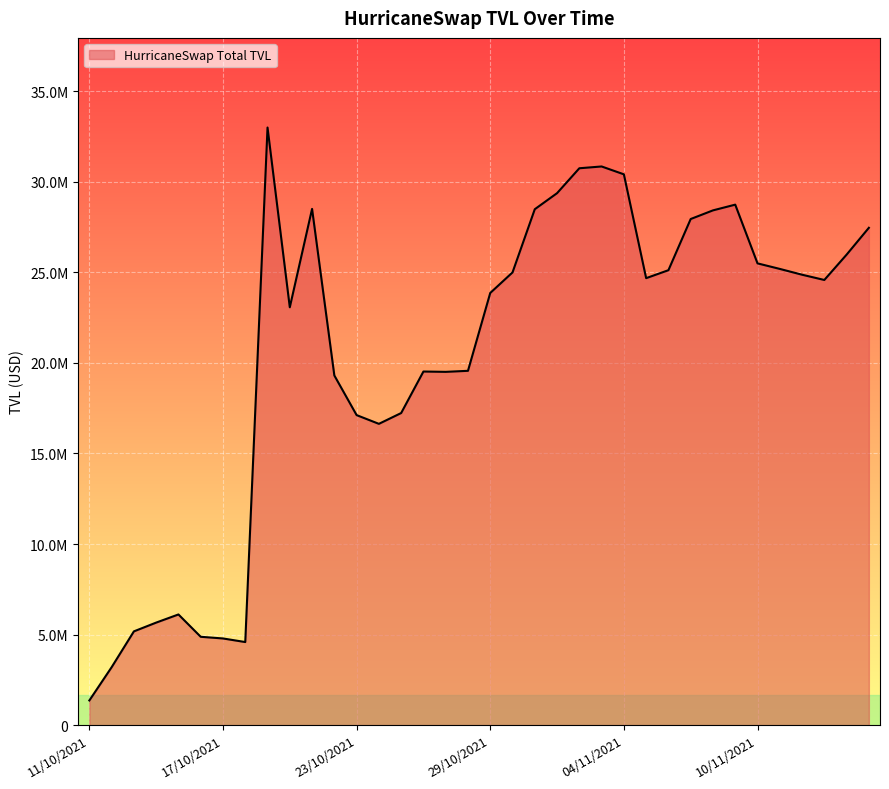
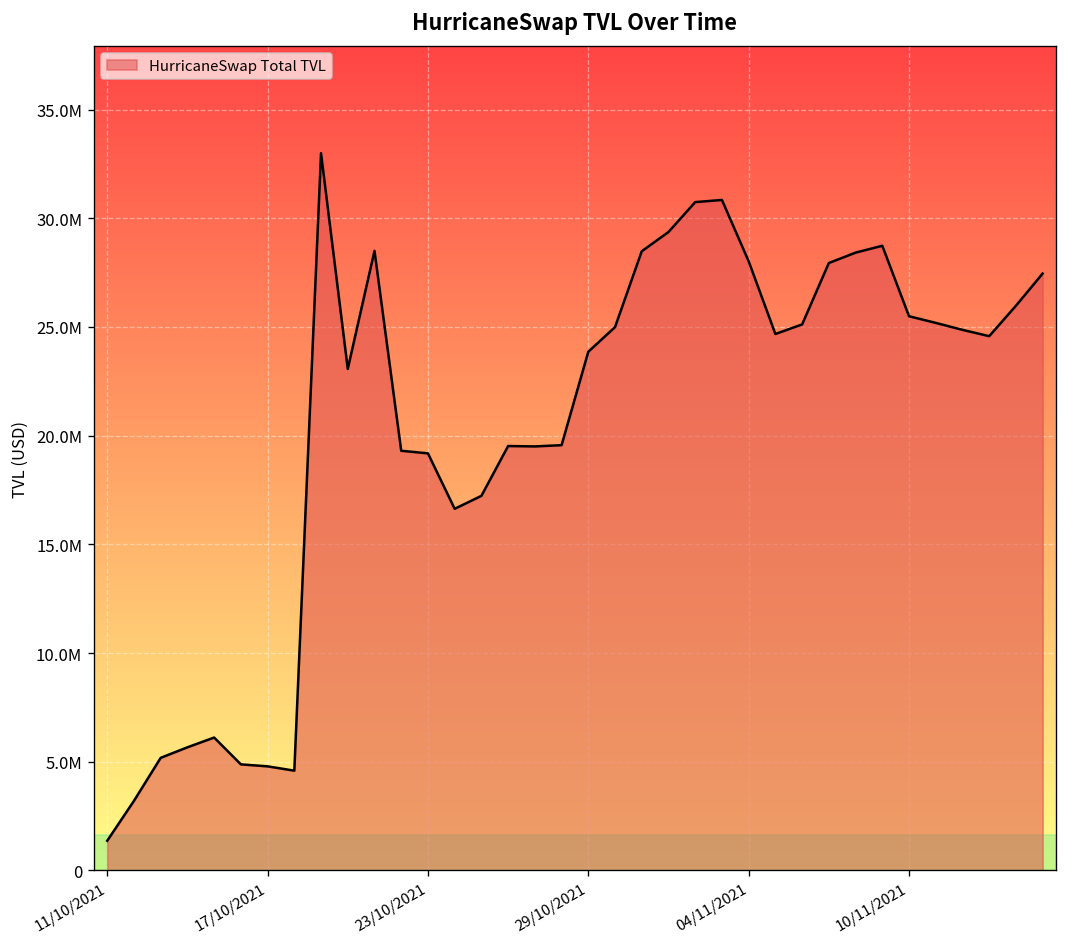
  {
    "17/10/2021": 4800000,
-   "23/10/2021": 17100000,
+   "23/10/2021": 19200000,
    "29/10/2021": 23900000,
-   "04/11/2021": 30400000,
+   "04/11/2021": 28000000,
    "10/11/2021": 25500000
  }
